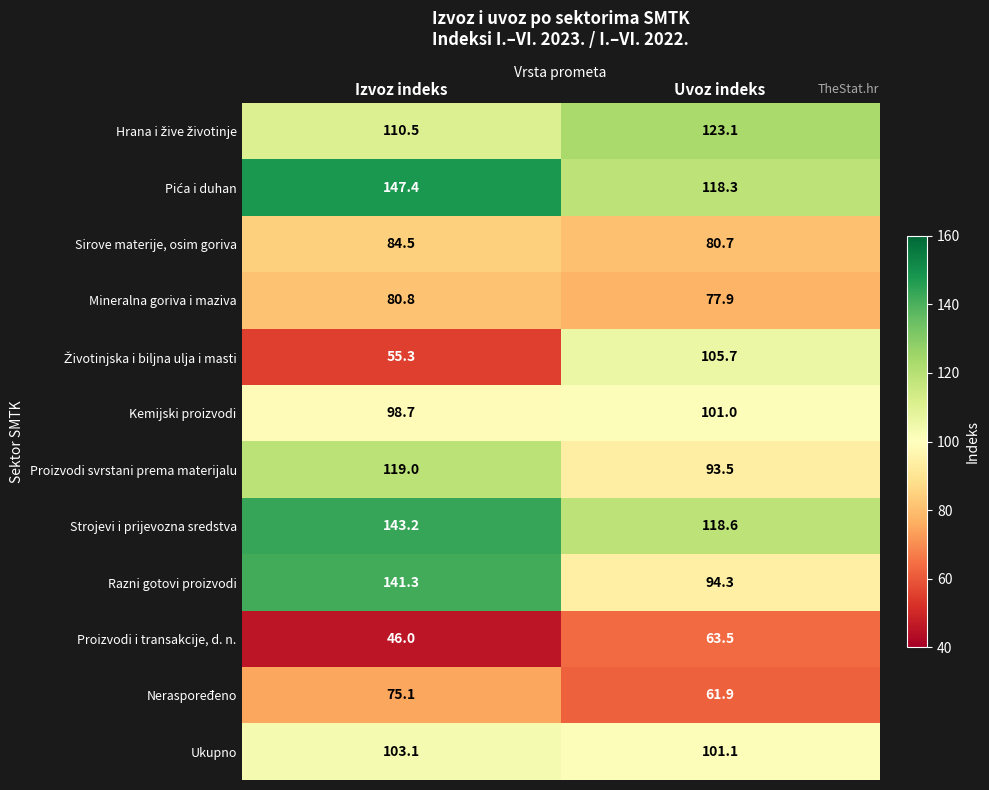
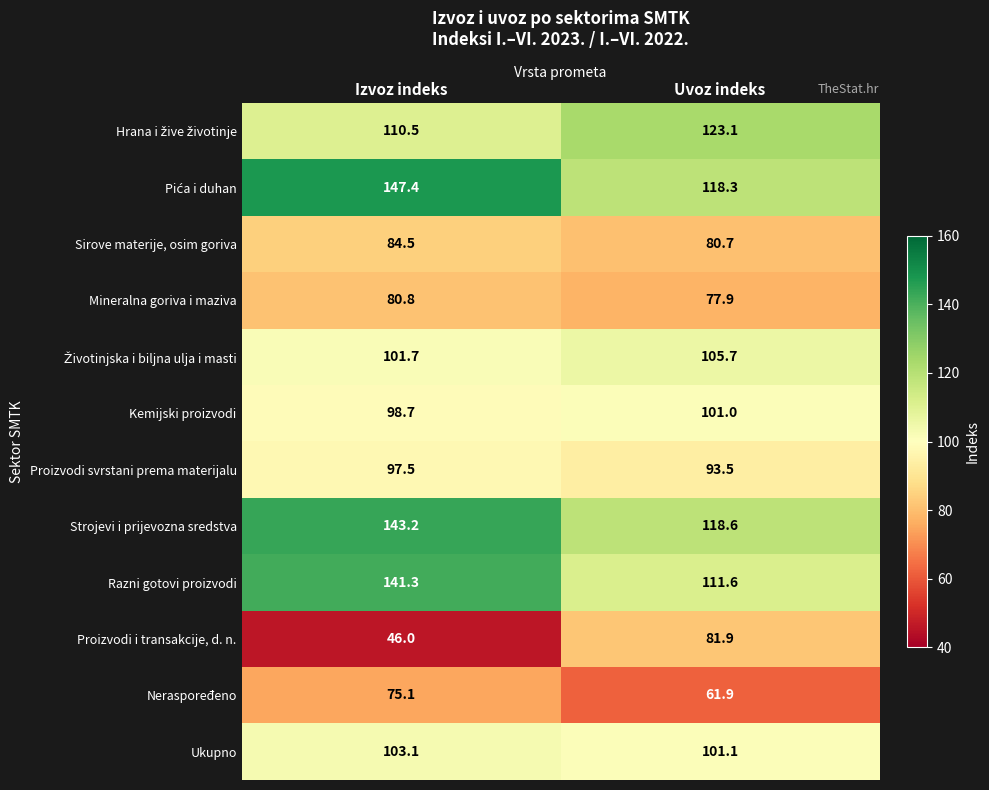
  {
    "Hrana i žive životinje": {
      "Izvoz indeks": 110.5,
      "Uvoz indeks": 123.1
    },
    "Pića i duhan": {
      "Izvoz indeks": 147.4,
      "Uvoz indeks": 118.3
    },
    "Sirove materije, osim goriva": {
      "Izvoz indeks": 84.5,
      "Uvoz indeks": 80.7
    },
    "Mineralna goriva i maziva": {
      "Izvoz indeks": 80.8,
      "Uvoz indeks": 77.9
    },
    "Životinjska i biljna ulja i masti": {
-     "Izvoz indeks": 55.3,
+     "Izvoz indeks": 101.7,
      "Uvoz indeks": 105.7
    },
    "Kemijski proizvodi": {
      "Izvoz indeks": 98.7,
      "Uvoz indeks": 101.0
    },
    "Proizvodi svrstani prema materijalu": {
-     "Izvoz indeks": 119.0,
+     "Izvoz indeks": 97.5,
      "Uvoz indeks": 93.5
    },
    "Strojevi i prijevozna sredstva": {
      "Izvoz indeks": 143.2,
      "Uvoz indeks": 118.6
    },
    "Razni gotovi proizvodi": {
      "Izvoz indeks": 141.3,
-     "Uvoz indeks": 94.3
+     "Uvoz indeks": 111.6
    },
    "Proizvodi i transakcije, d. n.": {
      "Izvoz indeks": 46.0,
-     "Uvoz indeks": 63.5
+     "Uvoz indeks": 81.9
    },
    "Neraspoređeno": {
      "Izvoz indeks": 75.1,
      "Uvoz indeks": 61.9
    },
    "Ukupno": {
      "Izvoz indeks": 103.1,
      "Uvoz indeks": 101.1
    }
  }
